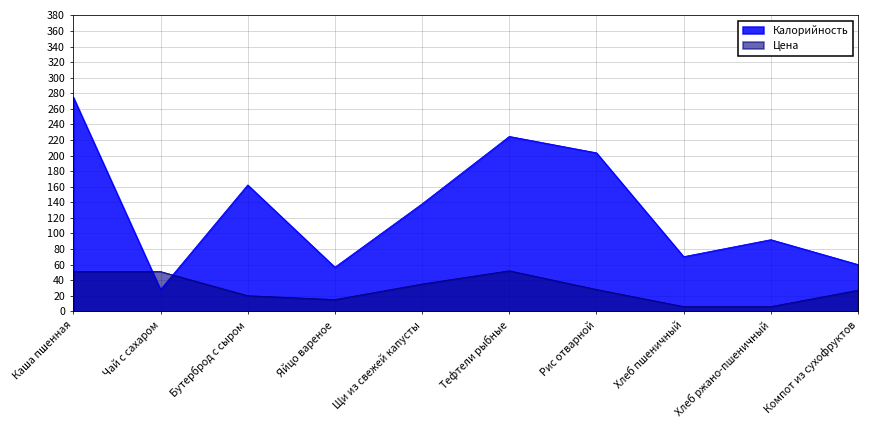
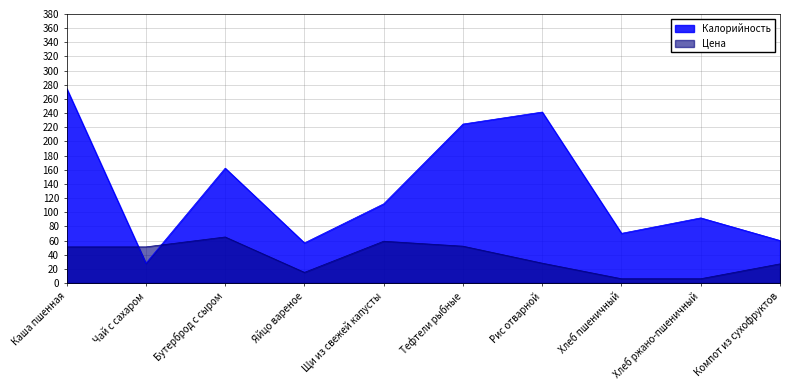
  {
    "Калорийность": {
      "Каша пшенная": 270,
      "Чай с сахаром": 30,
      "Бутерброд с сыром": 160,
      "Яйцо вареное": 60,
-     "Щи из свежей капусты": 140,
+     "Щи из свежей капусты": 110,
      "Тефтели рыбные": 220,
-     "Рис отварной": 200,
+     "Рис отварной": 240,
      "Хлеб пшеничный": 70,
      "Хлеб ржано-пшеничный": 90,
      "Компот из сухофруктов": 60
    },
    "Цена": {
      "Каша пшенная": 50,
      "Чай с сахаром": 50,
-     "Бутерброд с сыром": 20,
+     "Бутерброд с сыром": 70,
      "Яйцо вареное": 20,
-     "Щи из свежей капусты": 40,
+     "Щи из свежей капусты": 60,
      "Тефтели рыбные": 50,
      "Рис отварной": 30,
      "Хлеб пшеничный": 10,
      "Хлеб ржано-пшеничный": 10,
      "Компот из сухофруктов": 30
    }
  }
